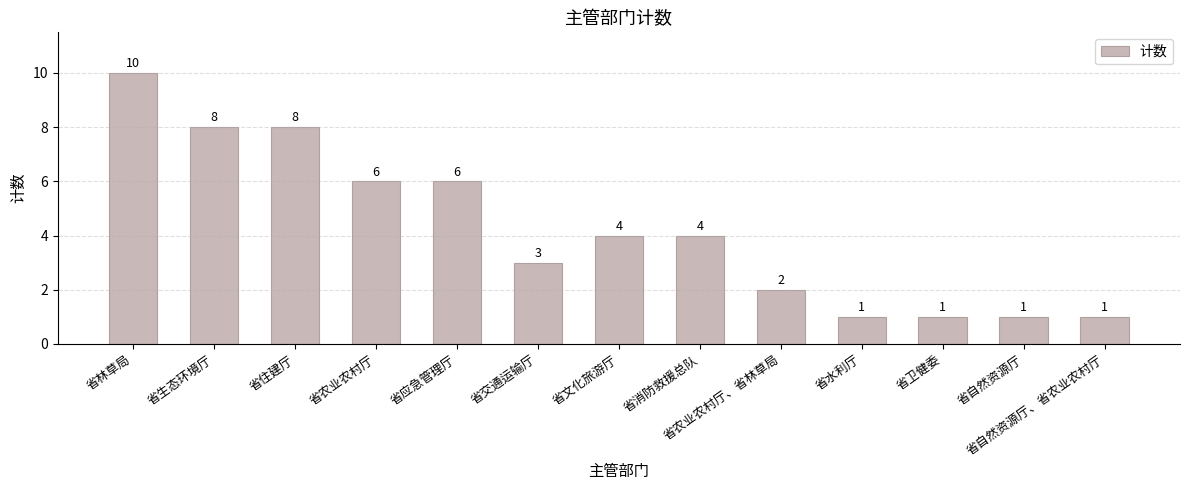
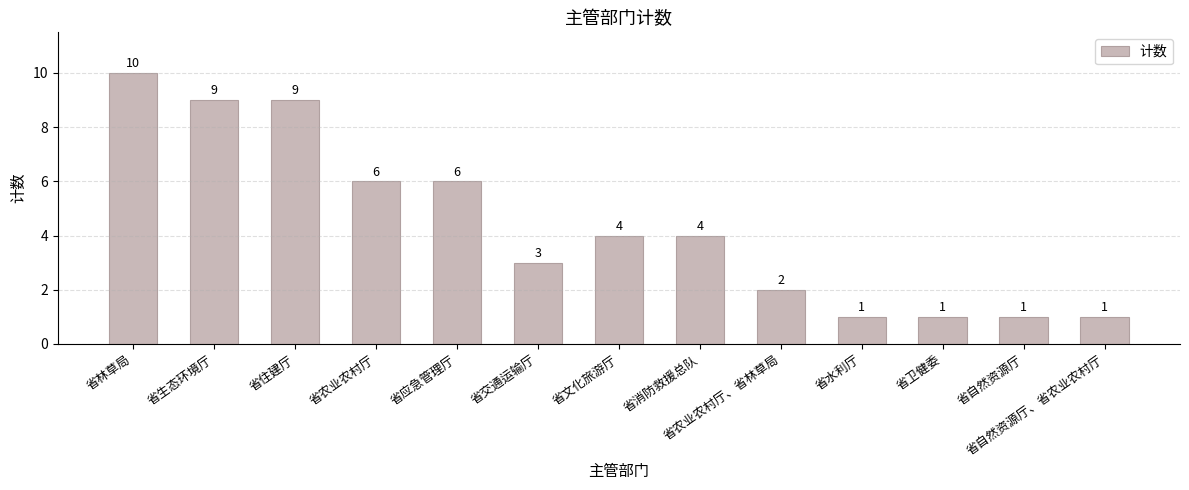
  {
    "省林草局": 10,
-   "省生态环境厅": 8,
-   "省住建厅": 8,
+   "省生态环境厅": 9,
+   "省住建厅": 9,
    "省农业农村厅": 6,
    "省应急管理厅": 6,
    "省交通运输厅": 3,
    "省文化旅游厅": 4,
    "省消防救援总队": 4,
    "省农业农村厅、省林草局": 2,
    "省水利厅": 1,
    "省卫健委": 1,
    "省自然资源厅": 1,
    "省自然资源厅、省农业农村厅": 1
  }
